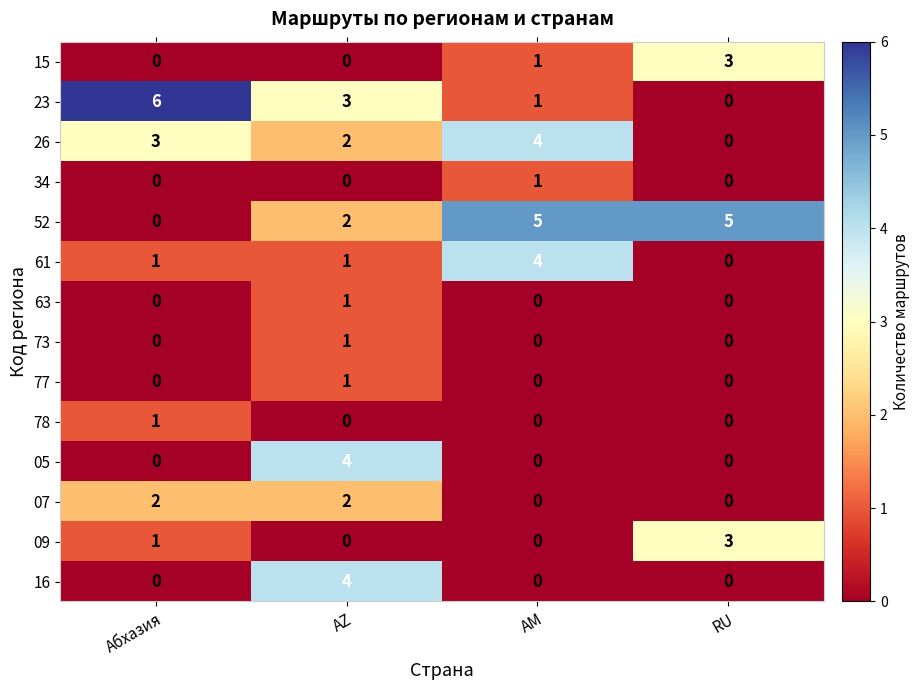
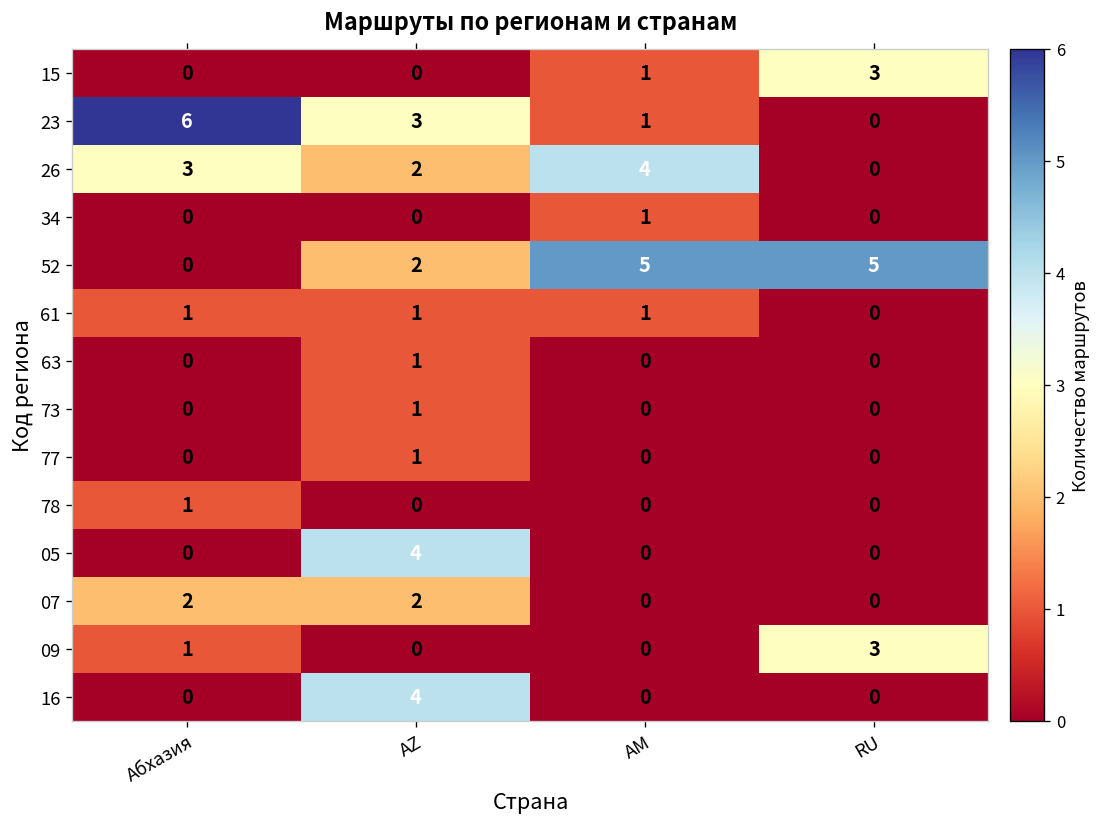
  {
    "15": {
      "Абхазия": 0,
      "AZ": 0,
      "AM": 1,
      "RU": 3
    },
    "23": {
      "Абхазия": 6,
      "AZ": 3,
      "AM": 1,
      "RU": 0
    },
    "26": {
      "Абхазия": 3,
      "AZ": 2,
      "AM": 4,
      "RU": 0
    },
    "34": {
      "Абхазия": 0,
      "AZ": 0,
      "AM": 1,
      "RU": 0
    },
    "52": {
      "Абхазия": 0,
      "AZ": 2,
      "AM": 5,
      "RU": 5
    },
    "61": {
      "Абхазия": 1,
      "AZ": 1,
-     "AM": 4,
+     "AM": 1,
      "RU": 0
    },
    "63": {
      "Абхазия": 0,
      "AZ": 1,
      "AM": 0,
      "RU": 0
    },
    "73": {
      "Абхазия": 0,
      "AZ": 1,
      "AM": 0,
      "RU": 0
    },
    "77": {
      "Абхазия": 0,
      "AZ": 1,
      "AM": 0,
      "RU": 0
    },
    "78": {
      "Абхазия": 1,
      "AZ": 0,
      "AM": 0,
      "RU": 0
    },
    "05": {
      "Абхазия": 0,
      "AZ": 4,
      "AM": 0,
      "RU": 0
    },
    "07": {
      "Абхазия": 2,
      "AZ": 2,
      "AM": 0,
      "RU": 0
    },
    "09": {
      "Абхазия": 1,
      "AZ": 0,
      "AM": 0,
      "RU": 3
    },
    "16": {
      "Абхазия": 0,
      "AZ": 4,
      "AM": 0,
      "RU": 0
    }
  }
